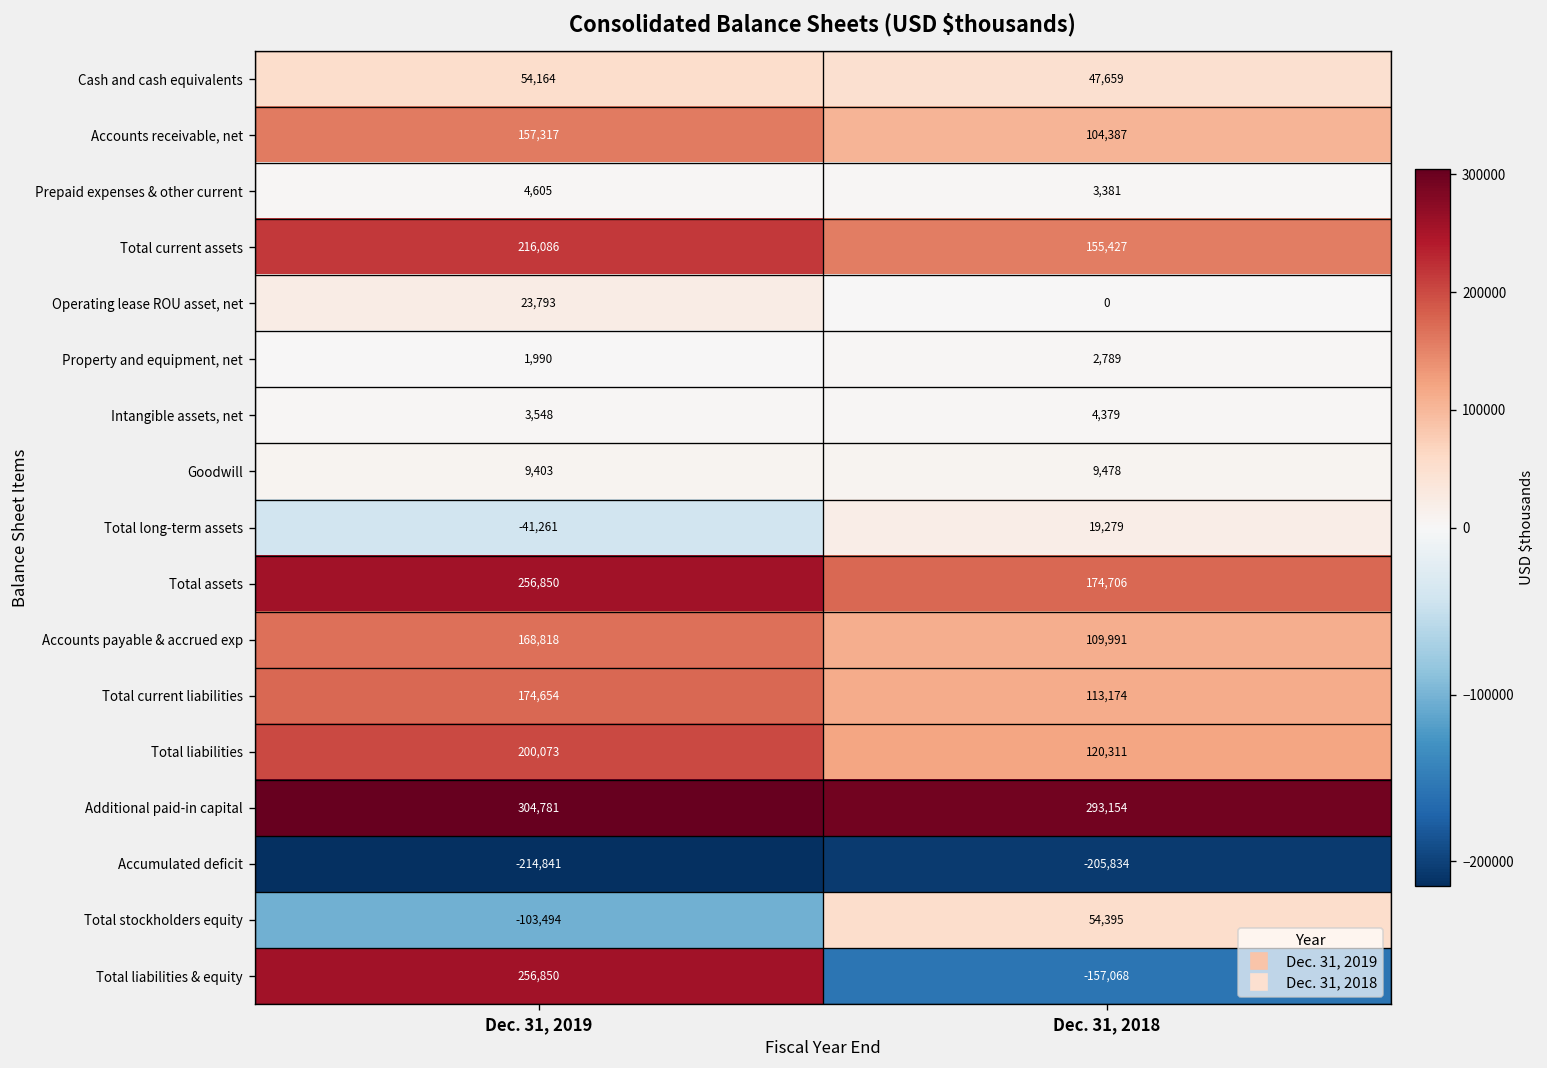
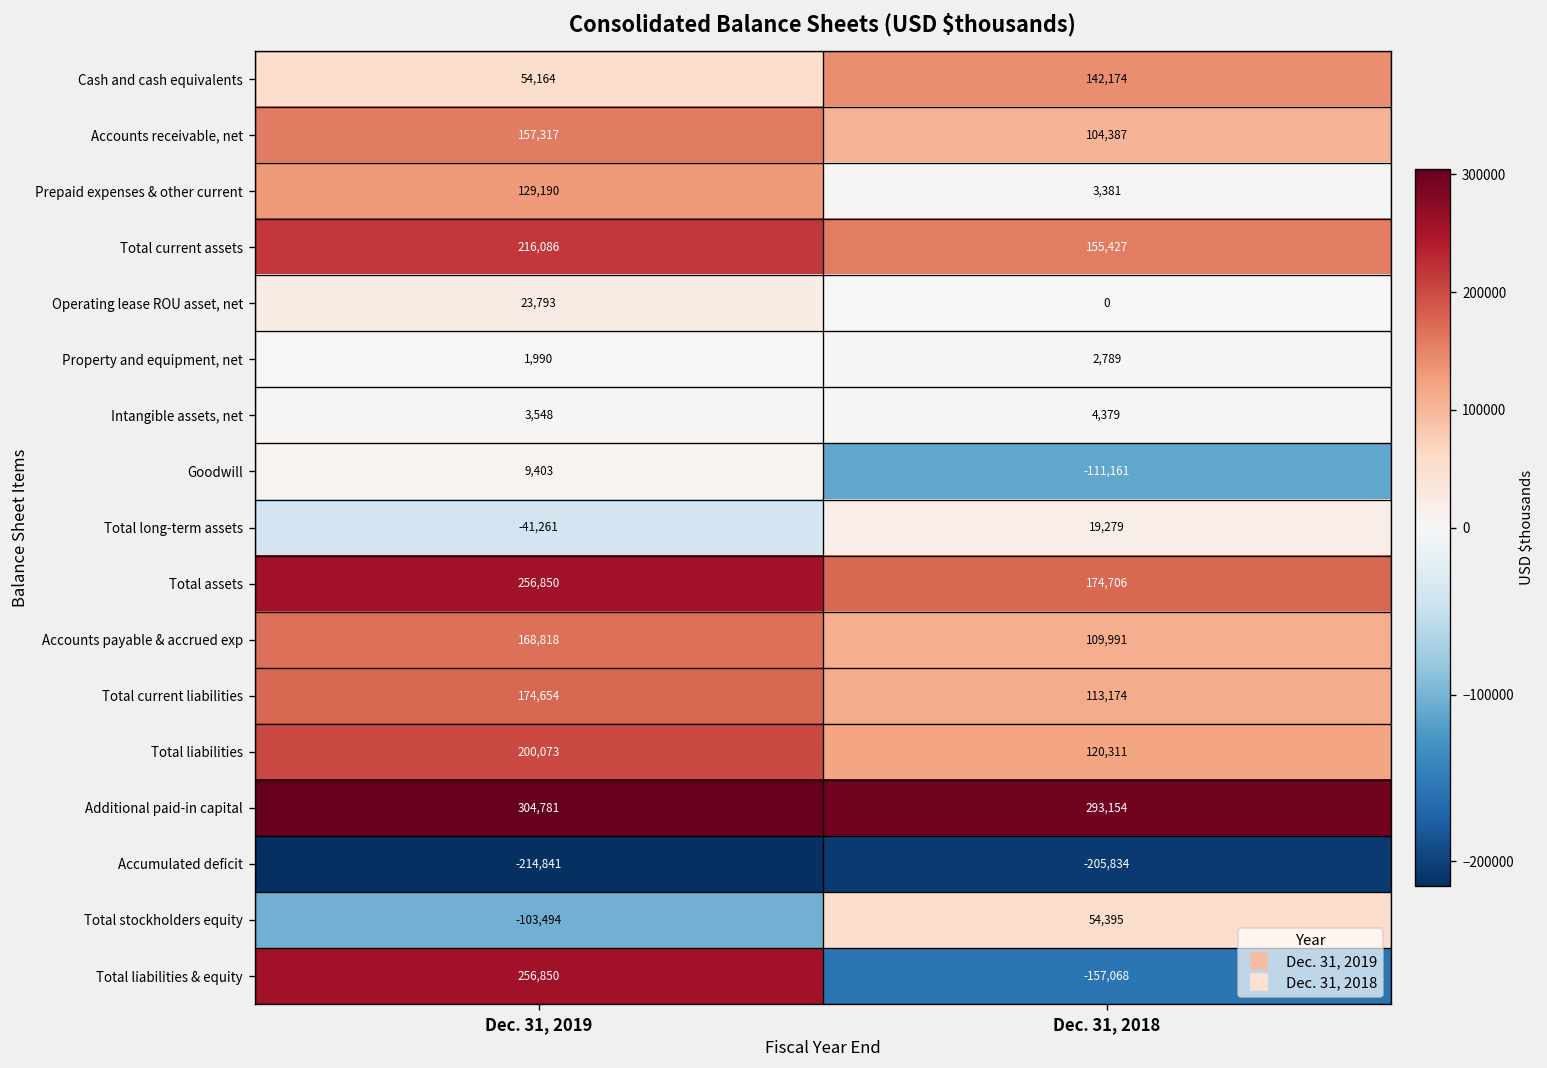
  {
    "Cash and cash equivalents": {
      "Dec. 31, 2019": "54,164",
-     "Dec. 31, 2018": "47,659"
+     "Dec. 31, 2018": "142,174"
    },
    "Accounts receivable, net": {
      "Dec. 31, 2019": "157,317",
      "Dec. 31, 2018": "104,387"
    },
    "Prepaid expenses & other current": {
-     "Dec. 31, 2019": "4,605",
+     "Dec. 31, 2019": "129,190",
      "Dec. 31, 2018": "3,381"
    },
    "Total current assets": {
      "Dec. 31, 2019": "216,086",
      "Dec. 31, 2018": "155,427"
    },
    "Operating lease ROU asset, net": {
      "Dec. 31, 2019": "23,793",
      "Dec. 31, 2018": "0"
    },
    "Property and equipment, net": {
      "Dec. 31, 2019": "1,990",
      "Dec. 31, 2018": "2,789"
    },
    "Intangible assets, net": {
      "Dec. 31, 2019": "3,548",
      "Dec. 31, 2018": "4,379"
    },
    "Goodwill": {
      "Dec. 31, 2019": "9,403",
-     "Dec. 31, 2018": "9,478"
+     "Dec. 31, 2018": "-111,161"
    },
    "Total long-term assets": {
      "Dec. 31, 2019": "-41,261",
      "Dec. 31, 2018": "19,279"
    },
    "Total assets": {
      "Dec. 31, 2019": "256,850",
      "Dec. 31, 2018": "174,706"
    },
    "Accounts payable & accrued exp": {
      "Dec. 31, 2019": "168,818",
      "Dec. 31, 2018": "109,991"
    },
    "Total current liabilities": {
      "Dec. 31, 2019": "174,654",
      "Dec. 31, 2018": "113,174"
    },
    "Total liabilities": {
      "Dec. 31, 2019": "200,073",
      "Dec. 31, 2018": "120,311"
    },
    "Additional paid-in capital": {
      "Dec. 31, 2019": "304,781",
      "Dec. 31, 2018": "293,154"
    },
    "Accumulated deficit": {
      "Dec. 31, 2019": "-214,841",
      "Dec. 31, 2018": "-205,834"
    },
    "Total stockholders equity": {
      "Dec. 31, 2019": "-103,494",
      "Dec. 31, 2018": "54,395"
    },
    "Total liabilities & equity": {
      "Dec. 31, 2019": "256,850",
      "Dec. 31, 2018": "-157,068"
    }
  }
